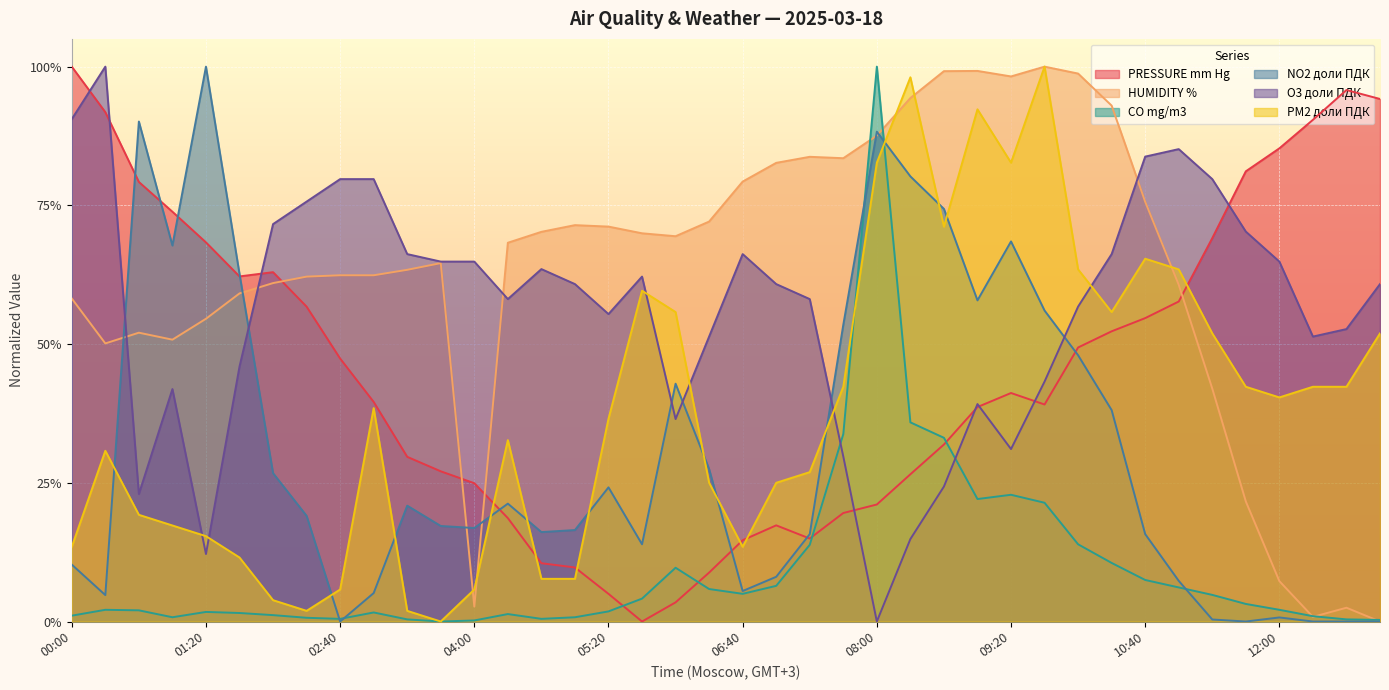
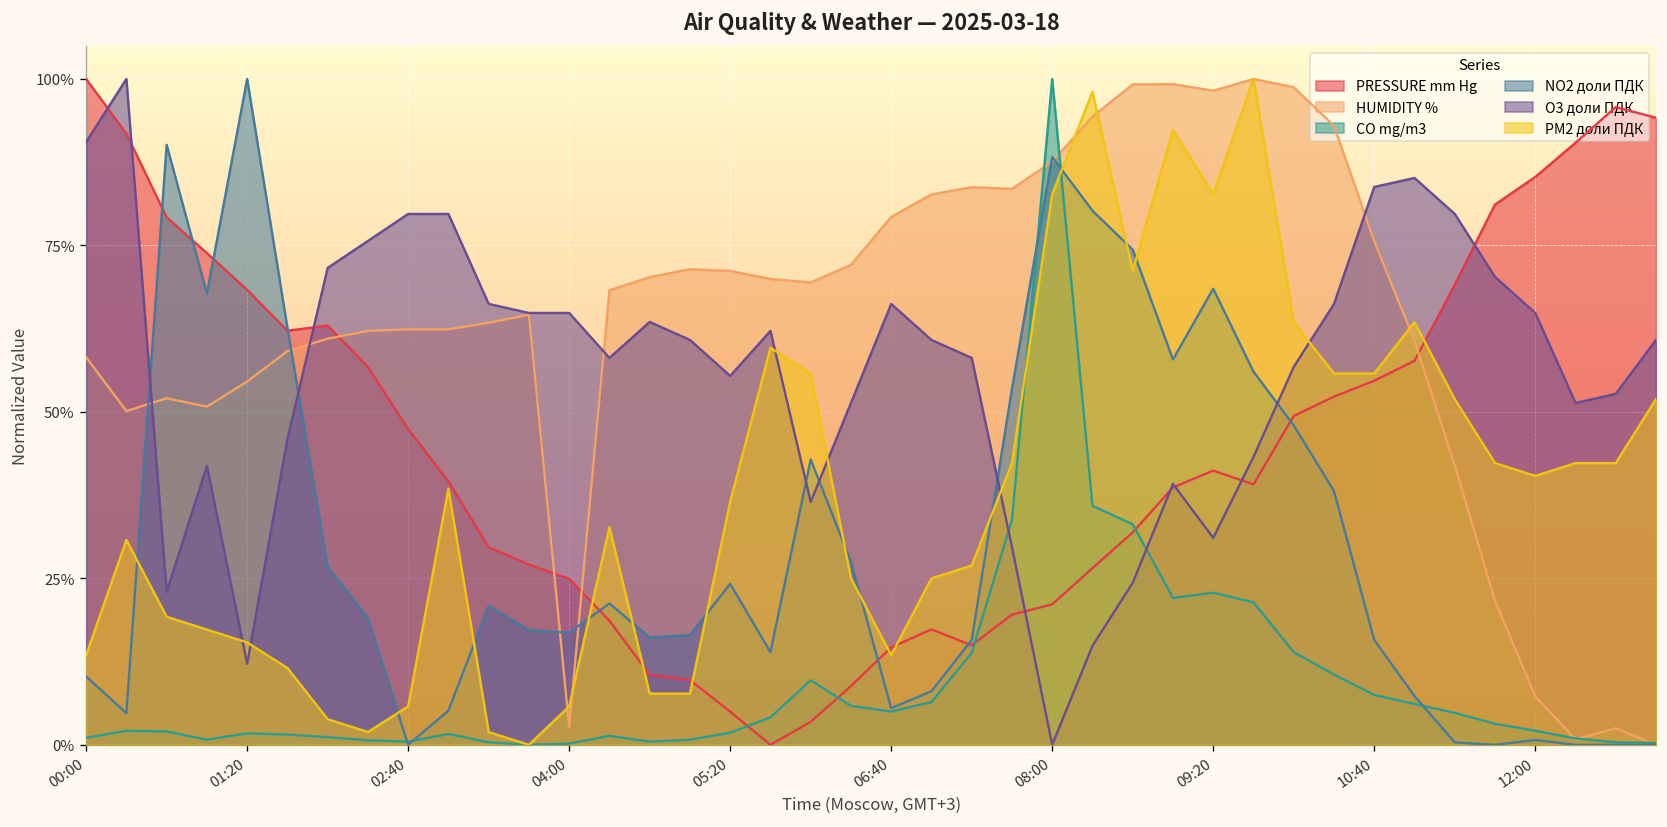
  {
    "PRESSURE mm Hg": {
      "00:00": "100%",
      "01:20": "68%",
      "02:40": "47%",
      "04:00": "25%",
      "05:20": "5%",
      "06:40": "15%",
      "08:00": "21%",
      "09:20": "41%",
      "10:40": "55%",
      "12:00": "85%"
    },
    "HUMIDITY %": {
      "00:00": "58%",
      "01:20": "55%",
      "02:40": "62%",
      "04:00": "3%",
      "05:20": "71%",
      "06:40": "79%",
      "08:00": "88%",
      "09:20": "98%",
      "10:40": "76%",
      "12:00": "7%"
    },
    "PM2 доли ПДК": {
      "00:00": "13%",
      "01:20": "15%",
      "02:40": "6%",
      "04:00": "6%",
      "05:20": "37%",
      "06:40": "13%",
      "08:00": "83%",
      "09:20": "83%",
-     "10:40": "65%",
+     "10:40": "56%",
      "12:00": "40%"
    }
  }
